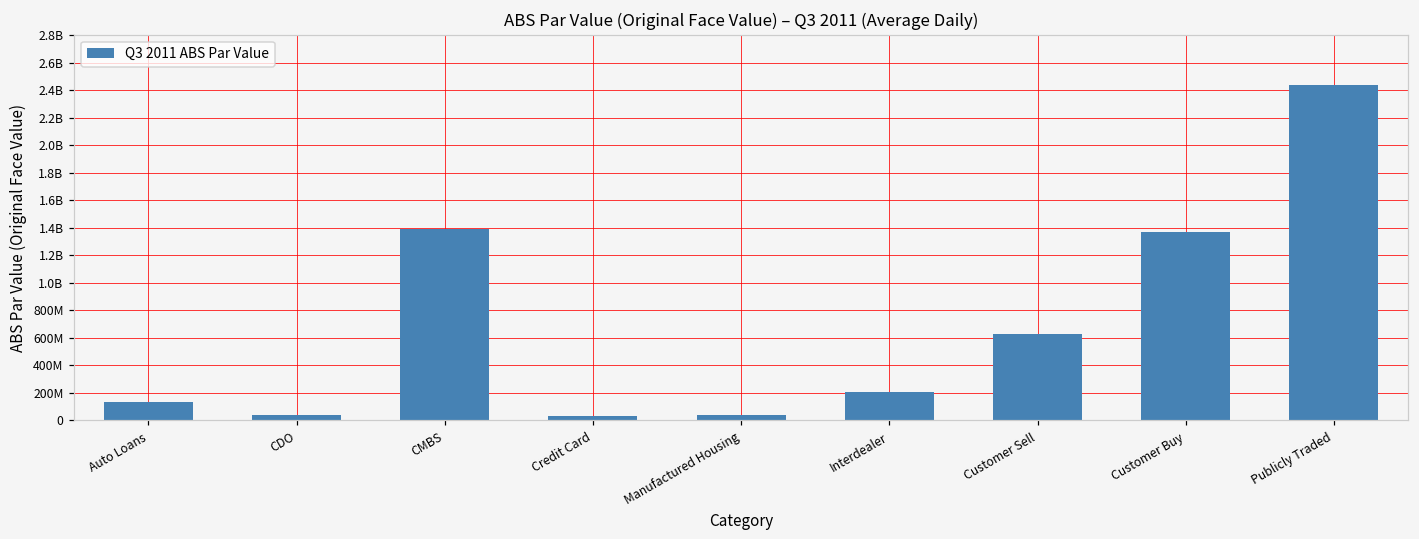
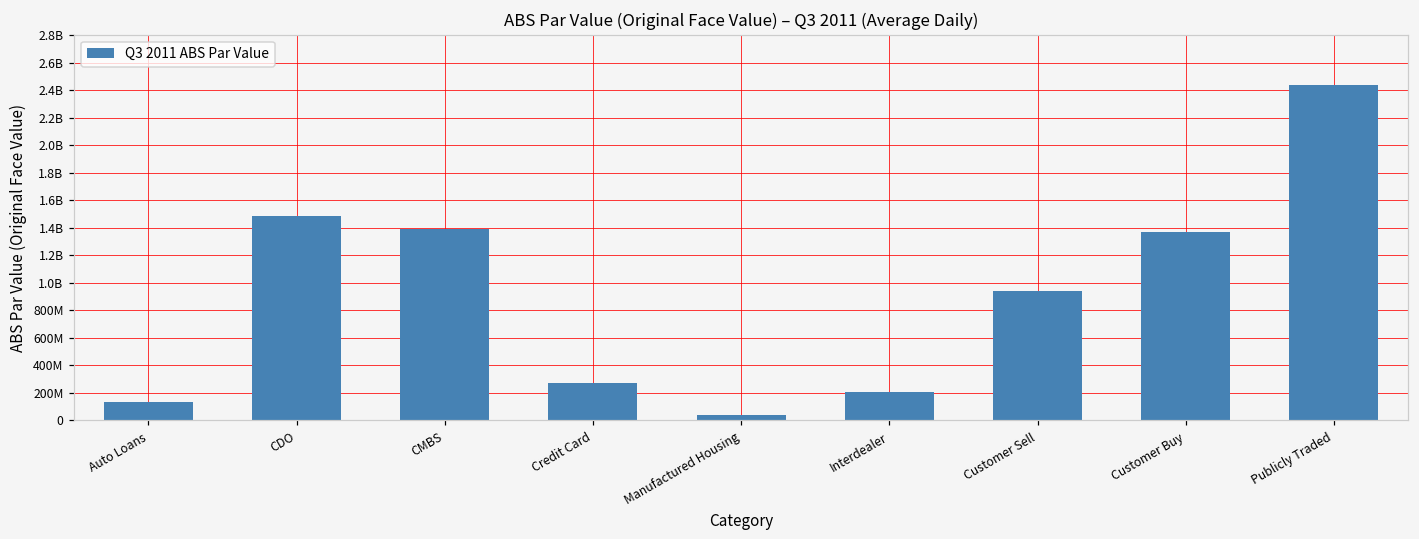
  {
    "Auto Loans": 140000000,
-   "CDO": 40000000,
+   "CDO": 1480000000,
    "CMBS": 1390000000,
-   "Credit Card": 30000000,
+   "Credit Card": 270000000,
    "Manufactured Housing": 40000000,
    "Interdealer": 210000000,
-   "Customer Sell": 630000000,
+   "Customer Sell": 940000000,
    "Customer Buy": 1370000000,
    "Publicly Traded": 2440000000
  }
